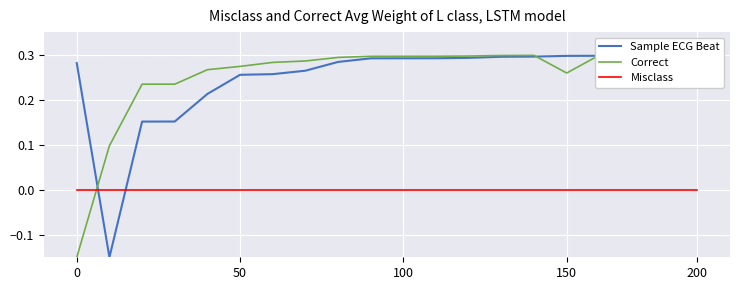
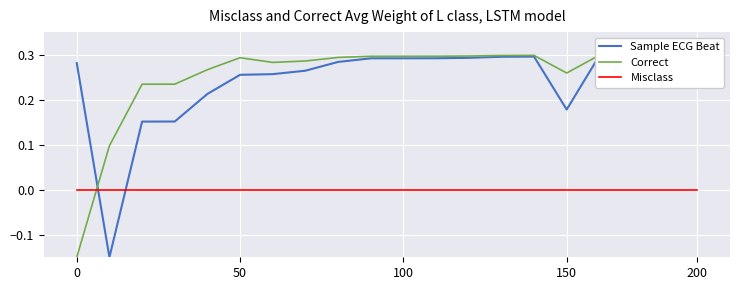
  {
    "Sample ECG Beat": {
      "0": 0.28,
      "50": 0.26,
-     "150": 0.30
+     "150": 0.18
    },
    "Correct": {
      "0": -0.15,
-     "50": 0.27,
+     "50": 0.29,
      "150": 0.26
    },
    "Misclass": {
      "0": 0.00,
      "50": 0.00,
      "100": 0.00,
      "150": 0.00,
      "200": 0.00
    }
  }
